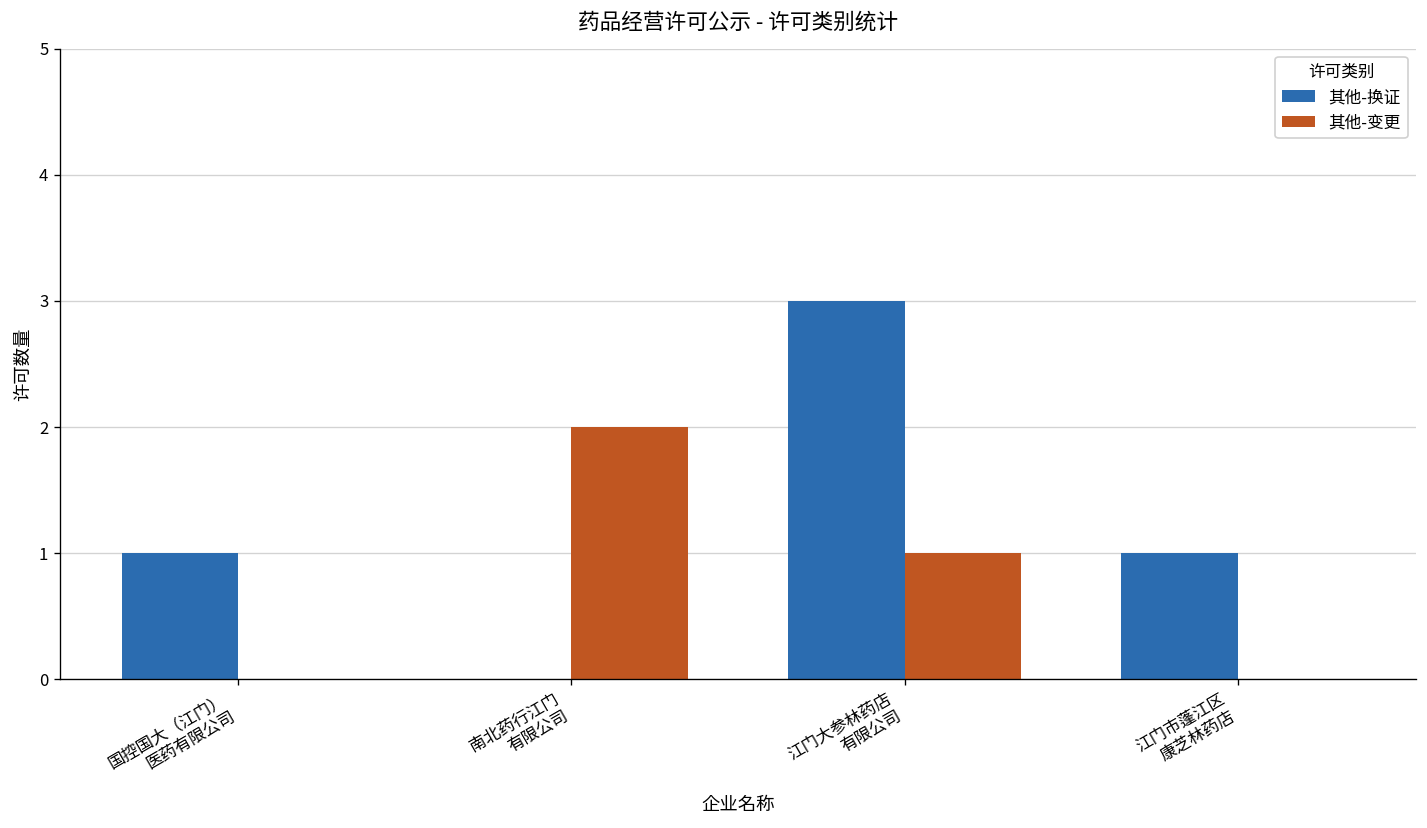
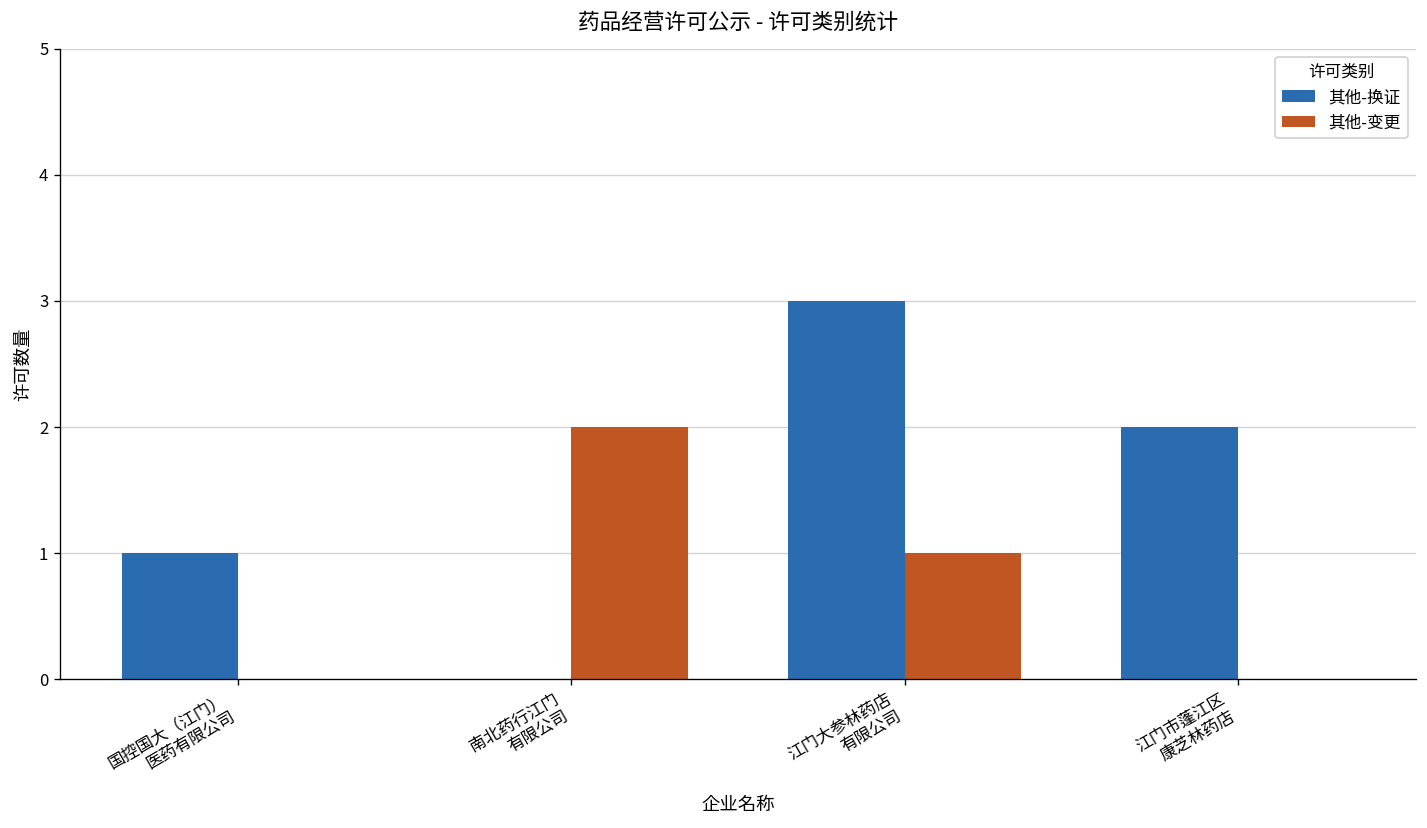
  {
    "其他-换证": {
      "国控国大（江门） 医药有限公司": 1,
      "南北药行江门 有限公司": 0,
      "江门大参林药店 有限公司": 3,
-     "江门市蓬江区 康芝林药店": 1
+     "江门市蓬江区 康芝林药店": 2
    },
    "其他-变更": {
      "国控国大（江门） 医药有限公司": 0,
      "南北药行江门 有限公司": 2,
      "江门大参林药店 有限公司": 1,
      "江门市蓬江区 康芝林药店": 0
    }
  }
